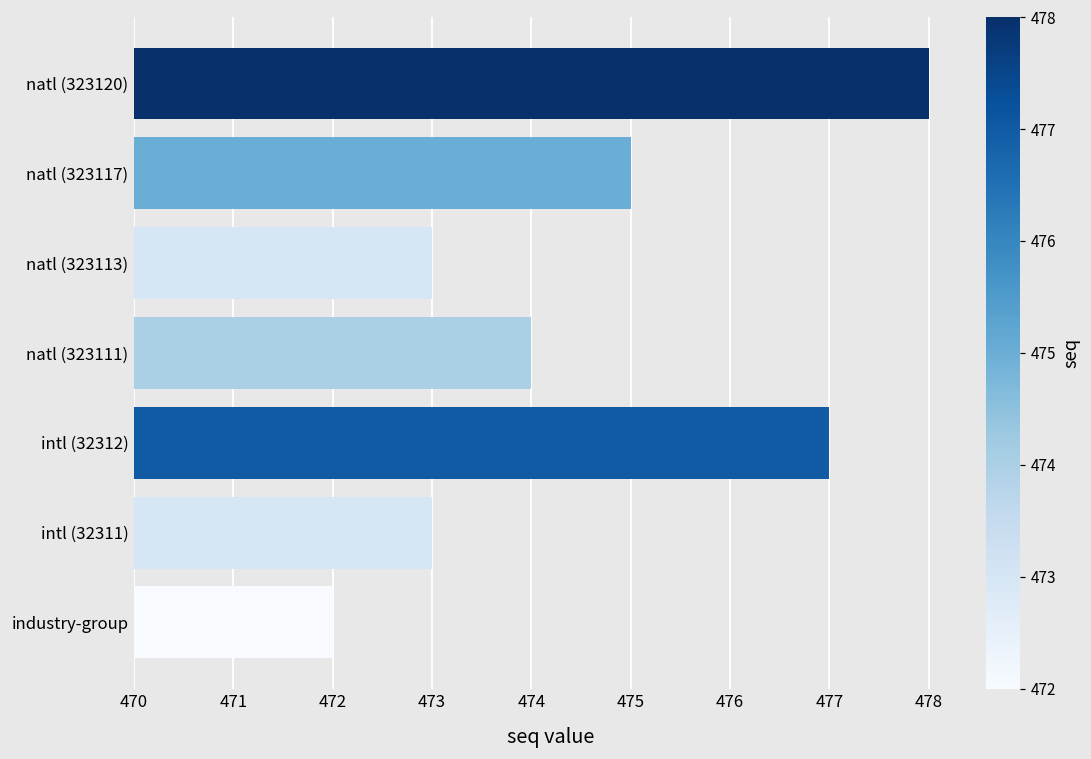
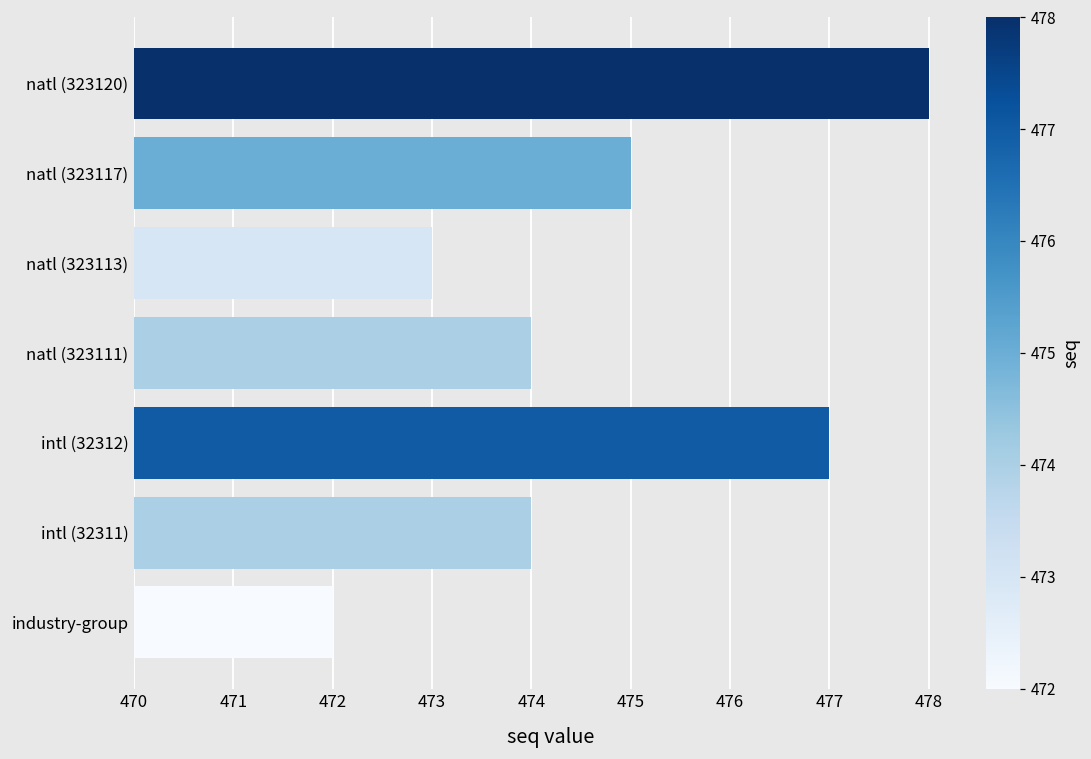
  {
    "natl (323120)": 478,
    "natl (323117)": 475,
    "natl (323113)": 473,
    "natl (323111)": 474,
    "intl (32312)": 477,
-   "intl (32311)": 473,
+   "intl (32311)": 474,
    "industry-group": 472
  }
